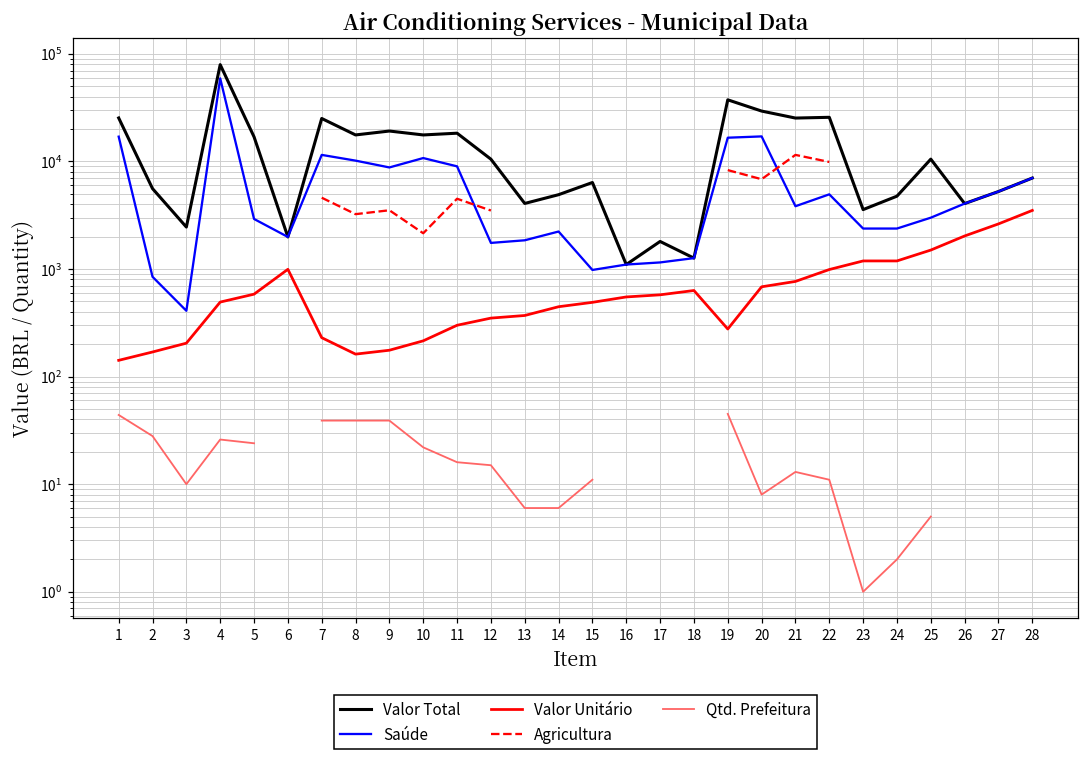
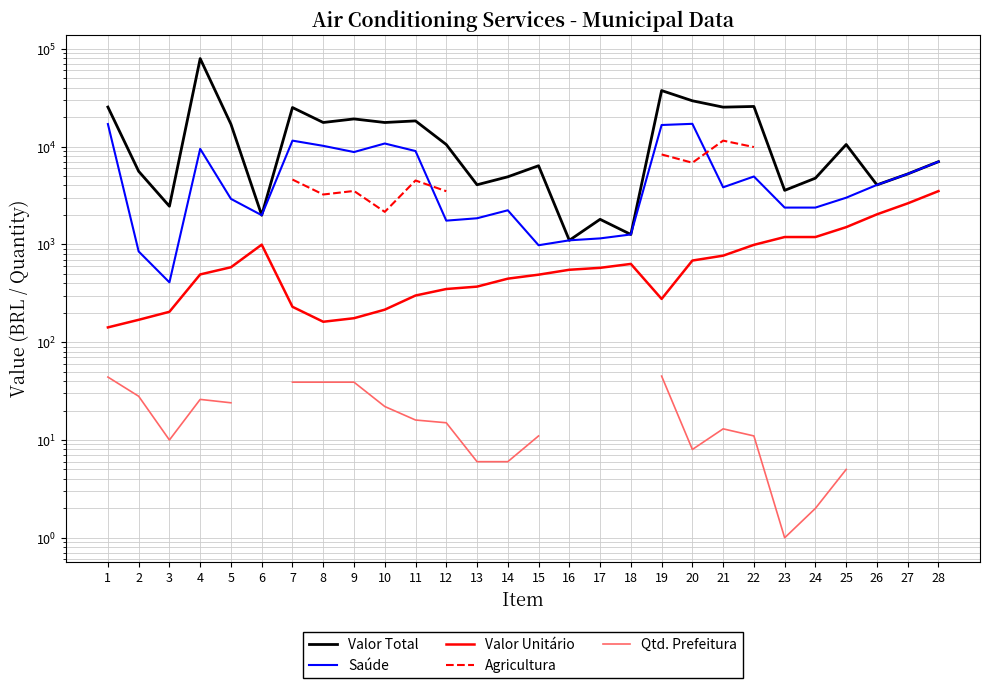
  {
    "Valor Total": {
      "1": 25000,
      "2": 6000,
      "3": 2500,
      "4": 80000,
      "5": 17000,
      "7": 25000,
      "8": 18000,
      "9": 19000,
      "10": 18000,
      "11": 18000,
      "12": 10000,
      "13": 4100,
      "14": 5000,
      "15": 6000,
      "17": 1800,
      "19": 37000,
      "20": 29000,
      "21": 25000,
      "22": 26000,
      "23": 3600,
      "24": 5000,
      "25": 11000
    },
    "Saúde": {
      "1": 17000,
      "2": 800,
      "3": 410,
-     "4": 60000,
+     "4": 9000,
      "5": 2900,
      "7": 12000,
      "8": 10000,
      "9": 9000,
      "10": 11000,
      "11": 9000,
      "12": 1700,
      "13": 1800,
      "14": 2200,
      "15": 1000,
      "17": 1200,
      "19": 17000,
      "20": 17000,
      "21": 3800,
      "22": 5000,
      "23": 2400,
      "24": 2400,
      "25": 3000
    },
    "Qtd. Prefeitura": {
      "1": 40,
      "2": 28,
      "3": 10,
      "4": 26,
      "5": 24,
      "7": 39,
      "8": 39,
      "9": 39,
      "10": 22,
      "11": 16,
      "12": 15,
      "13": 6,
      "14": 6,
      "15": 11,
      "19": 50,
      "20": 8,
      "21": 13,
      "22": 11,
      "23": 1,
      "24": 2,
      "25": 5
    }
  }
